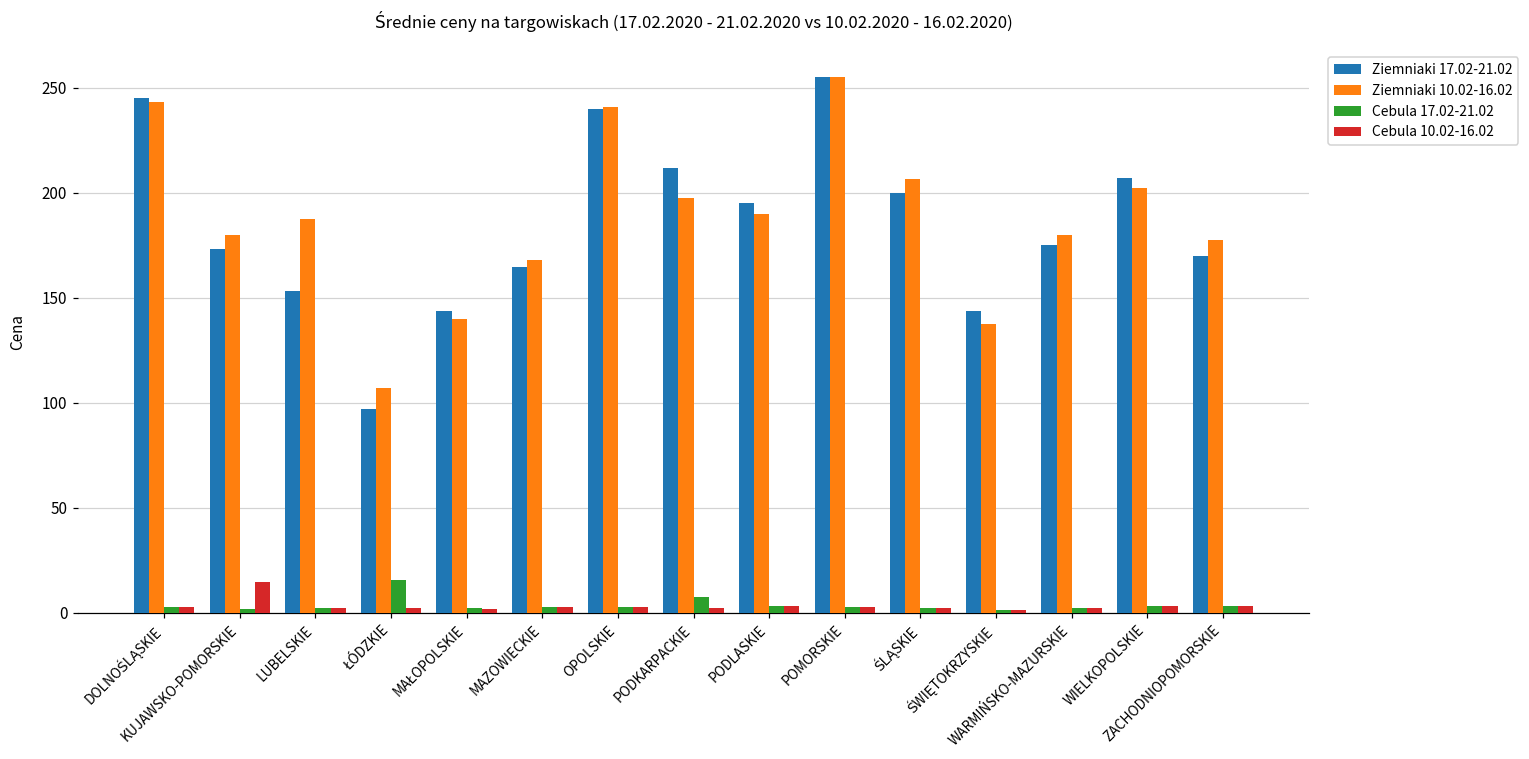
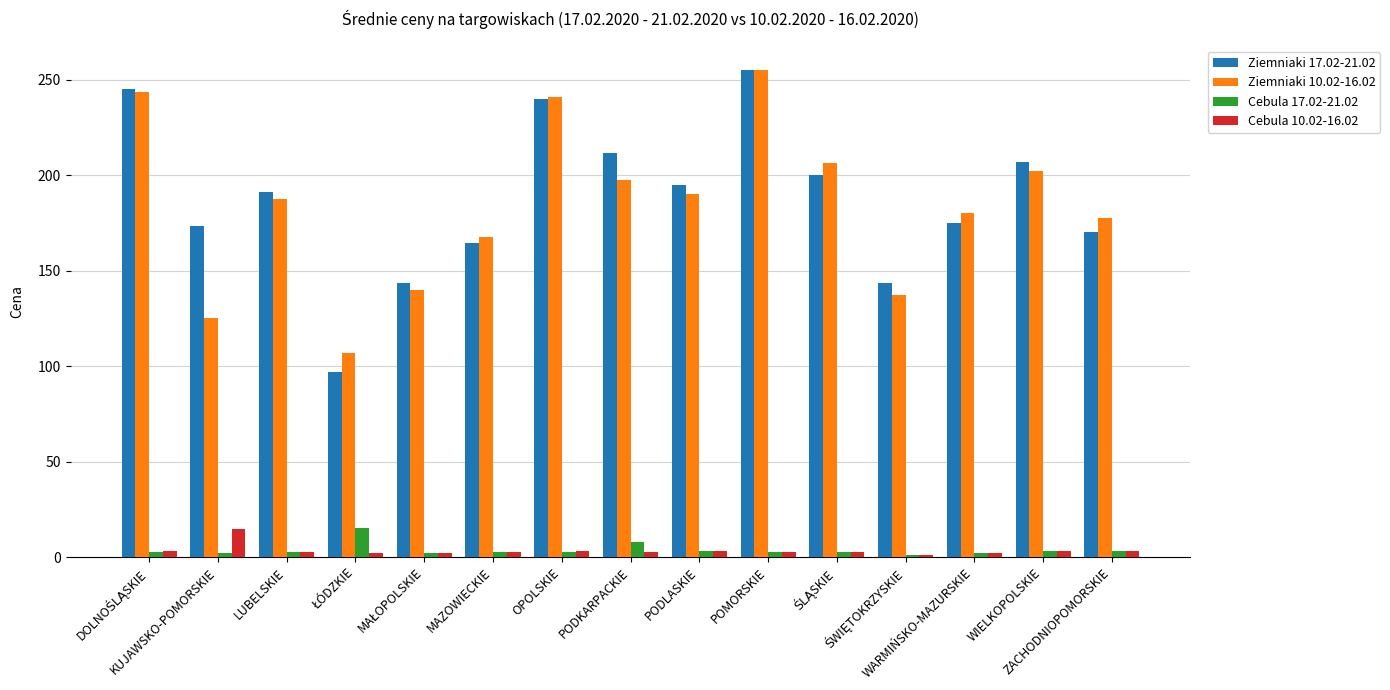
  {
    "Ziemniaki 17.02-21.02": {
      "DOLNOŚLĄSKIE": 245,
      "KUJAWSKO-POMORSKIE": 173,
-     "LUBELSKIE": 153,
+     "LUBELSKIE": 191,
      "ŁÓDZKIE": 97,
      "MAŁOPOLSKIE": 144,
      "MAZOWIECKIE": 164,
      "OPOLSKIE": 240,
      "PODKARPACKIE": 212,
      "PODLASKIE": 195,
      "POMORSKIE": 255,
      "ŚLĄSKIE": 200,
      "ŚWIĘTOKRZYSKIE": 144,
      "WARMIŃSKO-MAZURSKIE": 175,
      "WIELKOPOLSKIE": 207,
      "ZACHODNIOPOMORSKIE": 170
    },
    "Ziemniaki 10.02-16.02": {
      "DOLNOŚLĄSKIE": 243,
-     "KUJAWSKO-POMORSKIE": 180,
+     "KUJAWSKO-POMORSKIE": 125,
      "LUBELSKIE": 188,
      "ŁÓDZKIE": 107,
      "MAŁOPOLSKIE": 140,
      "MAZOWIECKIE": 168,
      "OPOLSKIE": 241,
      "PODKARPACKIE": 198,
      "PODLASKIE": 190,
      "POMORSKIE": 255,
      "ŚLĄSKIE": 207,
      "ŚWIĘTOKRZYSKIE": 138,
      "WARMIŃSKO-MAZURSKIE": 180,
      "WIELKOPOLSKIE": 202,
      "ZACHODNIOPOMORSKIE": 178
    },
    "Cebula 17.02-21.02": {
      "DOLNOŚLĄSKIE": 3,
      "KUJAWSKO-POMORSKIE": 2,
      "LUBELSKIE": 2,
      "ŁÓDZKIE": 15,
      "MAŁOPOLSKIE": 2,
      "MAZOWIECKIE": 3,
      "OPOLSKIE": 3,
      "PODKARPACKIE": 8,
      "PODLASKIE": 3,
      "POMORSKIE": 3,
      "ŚLĄSKIE": 2,
      "WARMIŃSKO-MAZURSKIE": 2,
      "WIELKOPOLSKIE": 3,
      "ZACHODNIOPOMORSKIE": 3
    },
    "Cebula 10.02-16.02": {
      "DOLNOŚLĄSKIE": 3,
      "KUJAWSKO-POMORSKIE": 15,
      "LUBELSKIE": 2,
      "ŁÓDZKIE": 2,
      "MAŁOPOLSKIE": 2,
      "MAZOWIECKIE": 3,
      "OPOLSKIE": 3,
      "PODKARPACKIE": 2,
      "PODLASKIE": 3,
      "POMORSKIE": 3,
      "ŚLĄSKIE": 2,
      "WARMIŃSKO-MAZURSKIE": 2,
      "WIELKOPOLSKIE": 3,
      "ZACHODNIOPOMORSKIE": 3
    }
  }
